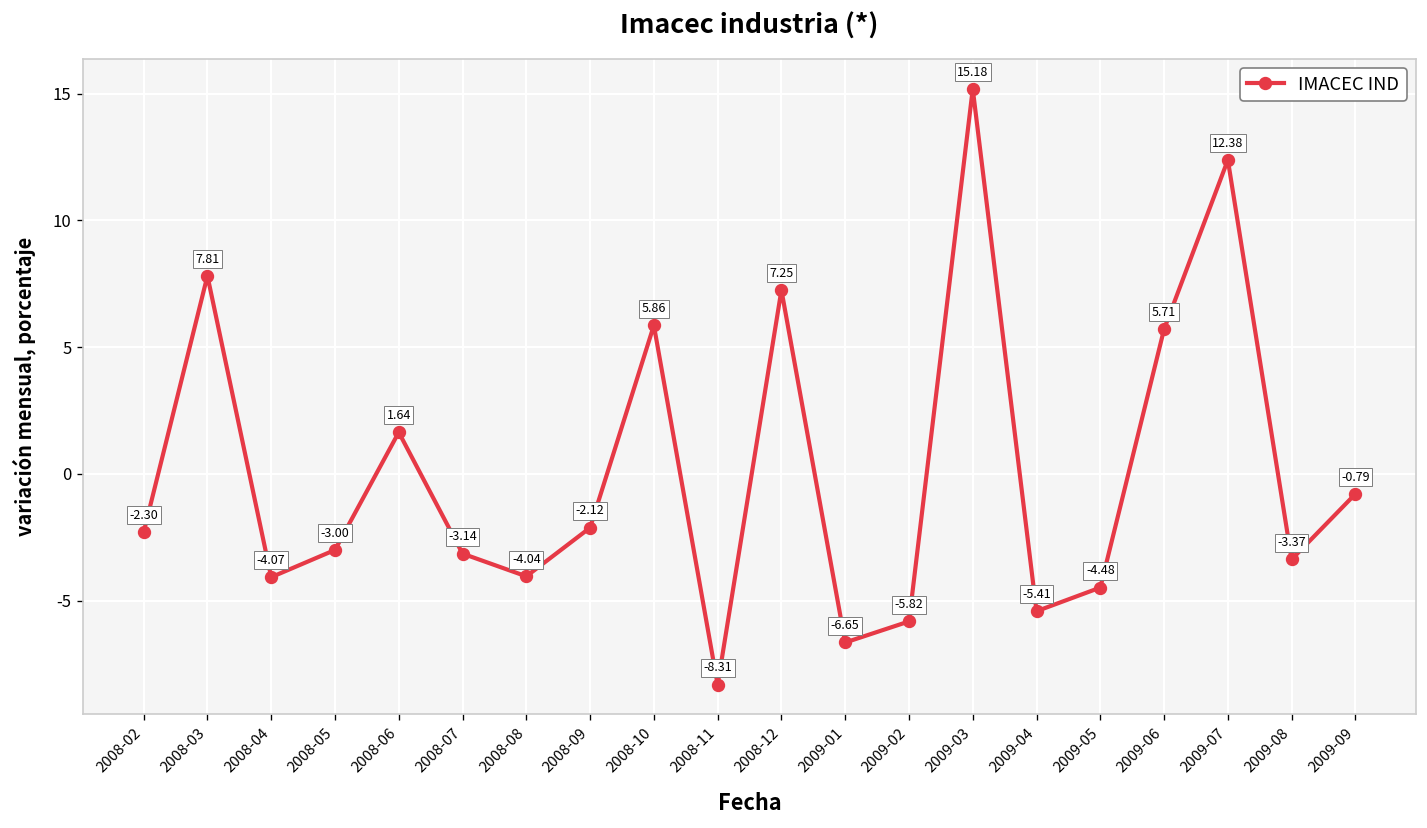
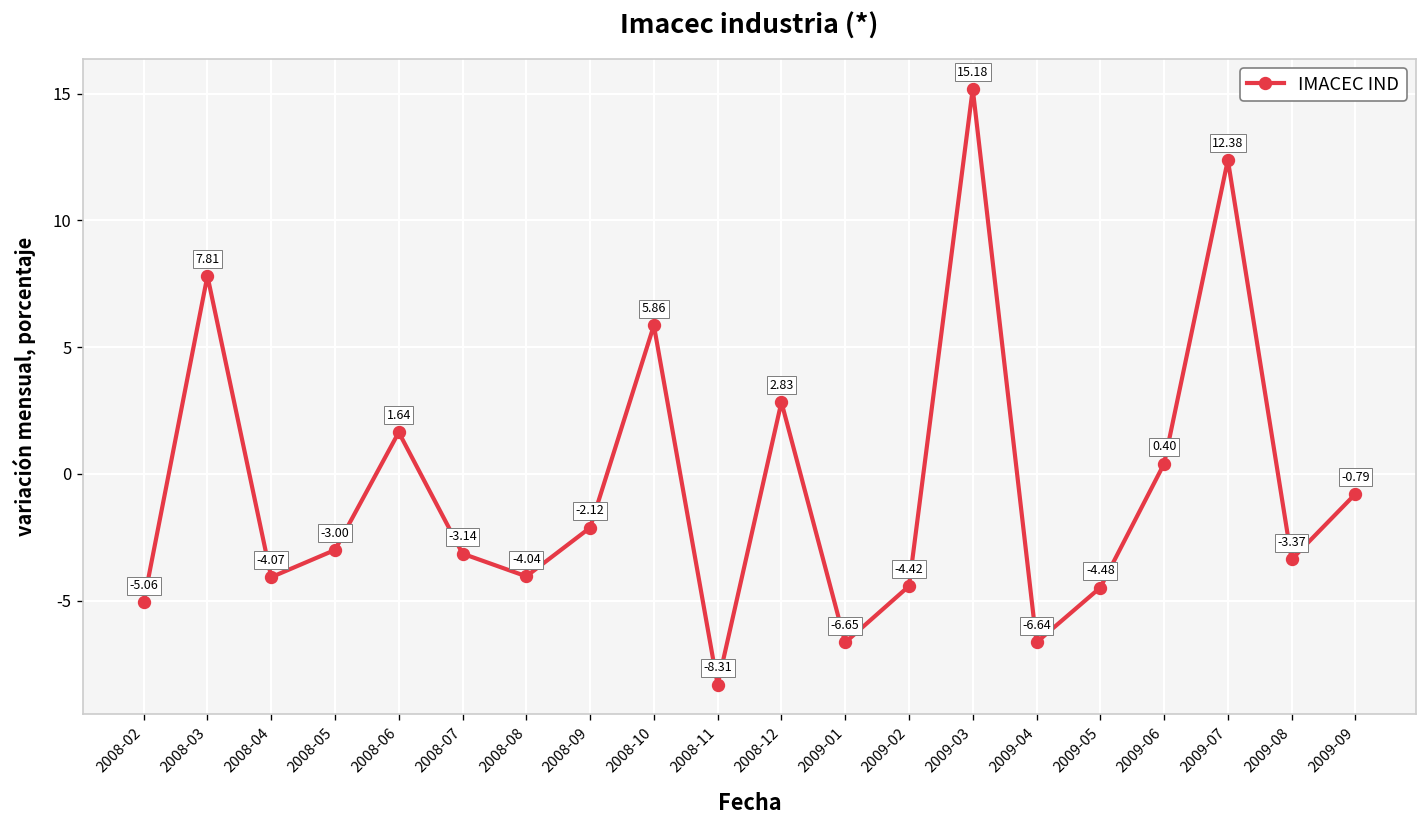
  {
-   "2008-02": -2.30,
-   "2008-12": 7.25,
-   "2009-02": -5.82,
-   "2009-04": -5.41,
-   "2009-06": 5.71
+   "2008-02": -5.06,
+   "2008-12": 2.83,
+   "2009-02": -4.42,
+   "2009-04": -6.64,
+   "2009-06": 0.40
  }
